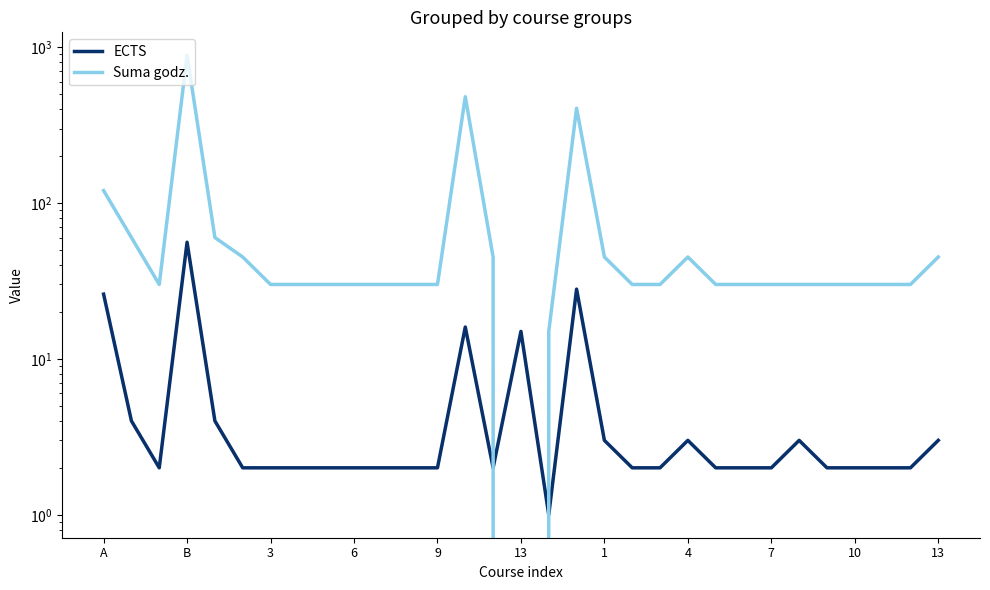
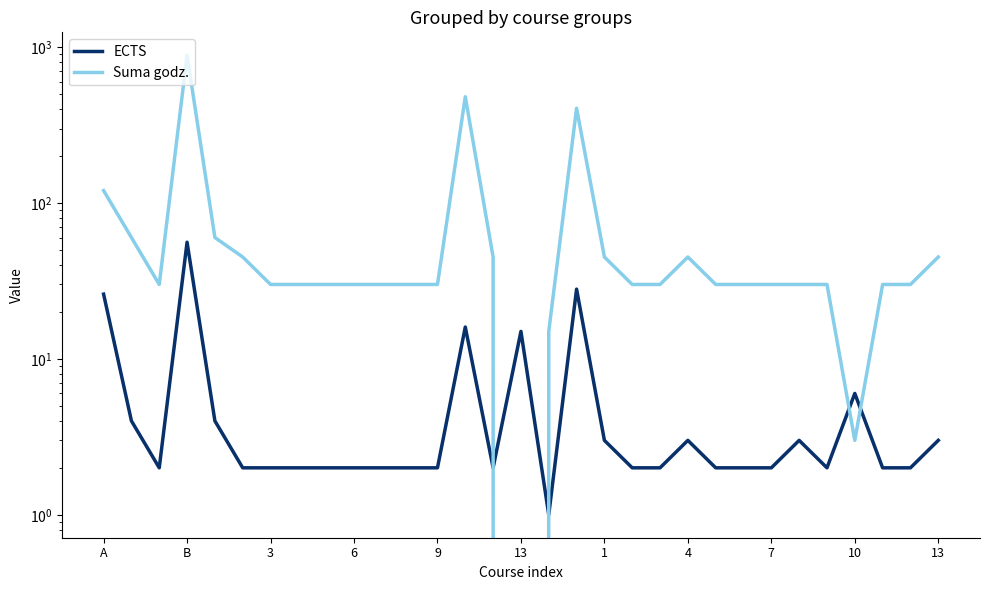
  {
    "ECTS": {
      "A": 26,
      "B": 56,
-     "10": 2
+     "10": 6
    },
    "Suma godz.": {
      "A": 120,
-     "10": 30
+     "10": 3
    }
  }
